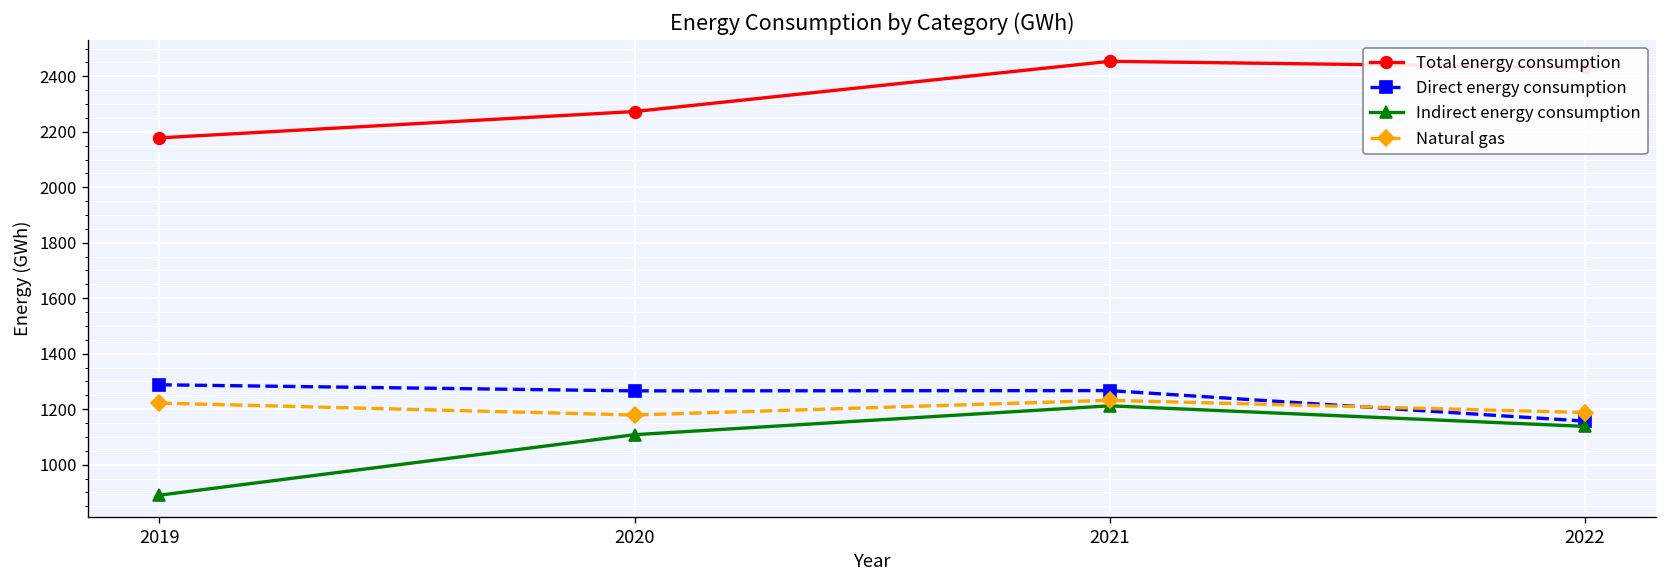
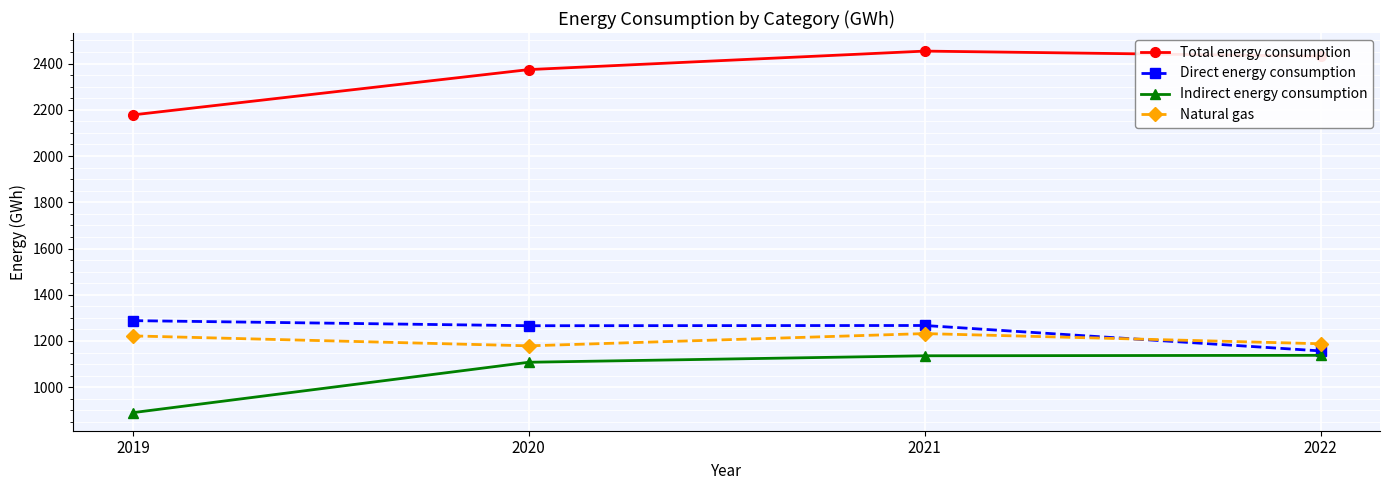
  {
    "Total energy consumption": {
      "2019": 2180,
-     "2020": 2270,
+     "2020": 2370,
      "2021": 2450
    },
    "Direct energy consumption": {
      "2019": 1290,
      "2020": 1270,
      "2021": 1270,
      "2022": 1160
    },
    "Indirect energy consumption": {
      "2019": 890,
      "2020": 1110,
-     "2021": 1210,
+     "2021": 1140,
      "2022": 1140
    },
    "Natural gas": {
      "2019": 1220,
      "2020": 1180,
      "2021": 1230,
      "2022": 1190
    }
  }
